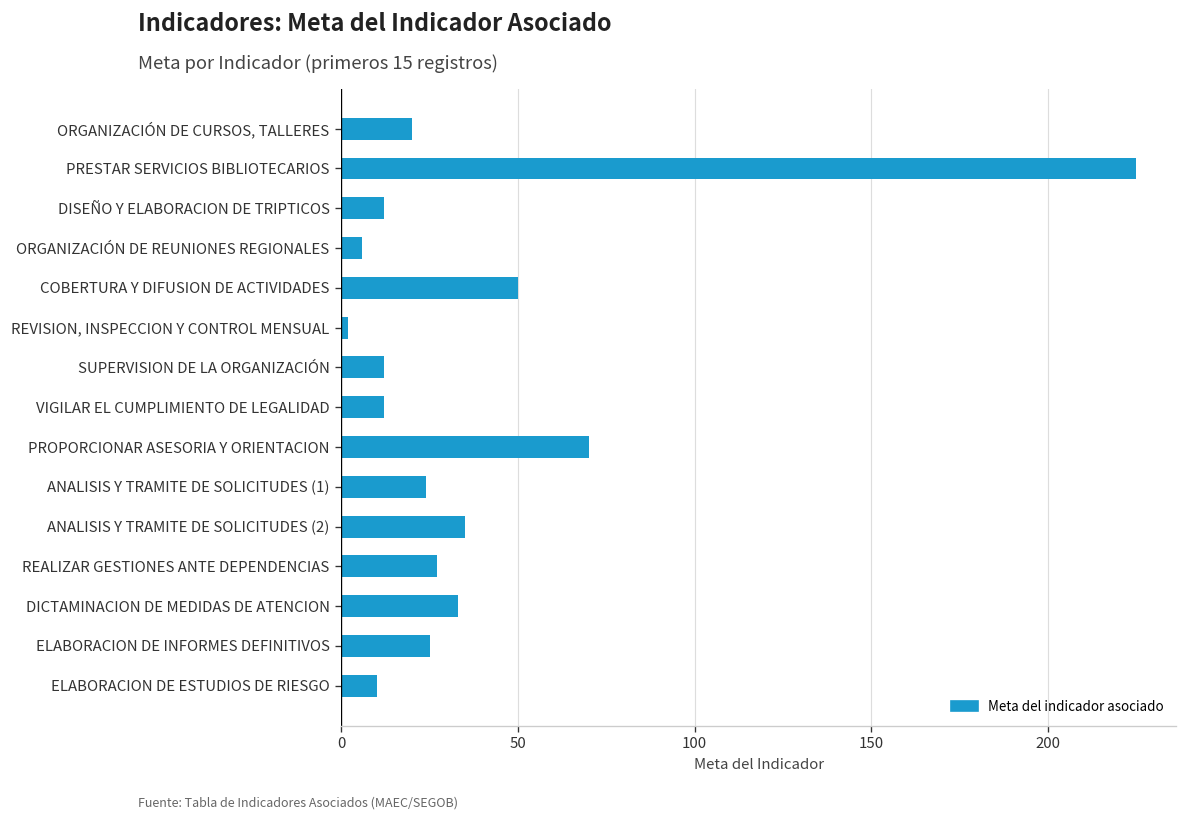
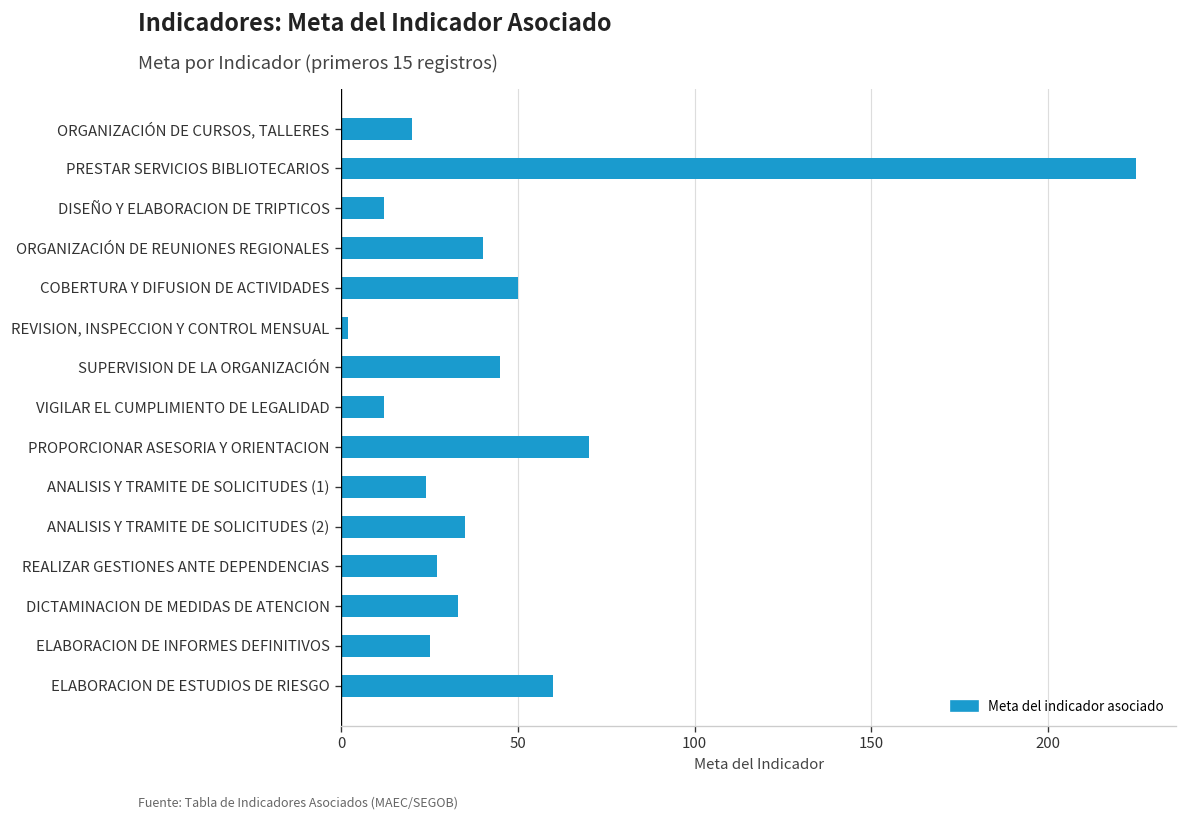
  {
    "ORGANIZACIÓN DE CURSOS, TALLERES": 20,
    "PRESTAR SERVICIOS BIBLIOTECARIOS": 225,
    "DISEÑO Y ELABORACION DE TRIPTICOS": 12,
-   "ORGANIZACIÓN DE REUNIONES REGIONALES": 6,
+   "ORGANIZACIÓN DE REUNIONES REGIONALES": 40,
    "COBERTURA Y DIFUSION DE ACTIVIDADES": 50,
    "REVISION, INSPECCION Y CONTROL MENSUAL": 2,
-   "SUPERVISION DE LA ORGANIZACIÓN": 12,
+   "SUPERVISION DE LA ORGANIZACIÓN": 45,
    "VIGILAR EL CUMPLIMIENTO DE LEGALIDAD": 12,
    "PROPORCIONAR ASESORIA Y ORIENTACION": 70,
    "ANALISIS Y TRAMITE DE SOLICITUDES (1)": 24,
    "ANALISIS Y TRAMITE DE SOLICITUDES (2)": 35,
    "REALIZAR GESTIONES ANTE DEPENDENCIAS": 27,
    "DICTAMINACION DE MEDIDAS DE ATENCION": 33,
    "ELABORACION DE INFORMES DEFINITIVOS": 25,
-   "ELABORACION DE ESTUDIOS DE RIESGO": 10
+   "ELABORACION DE ESTUDIOS DE RIESGO": 60
  }
